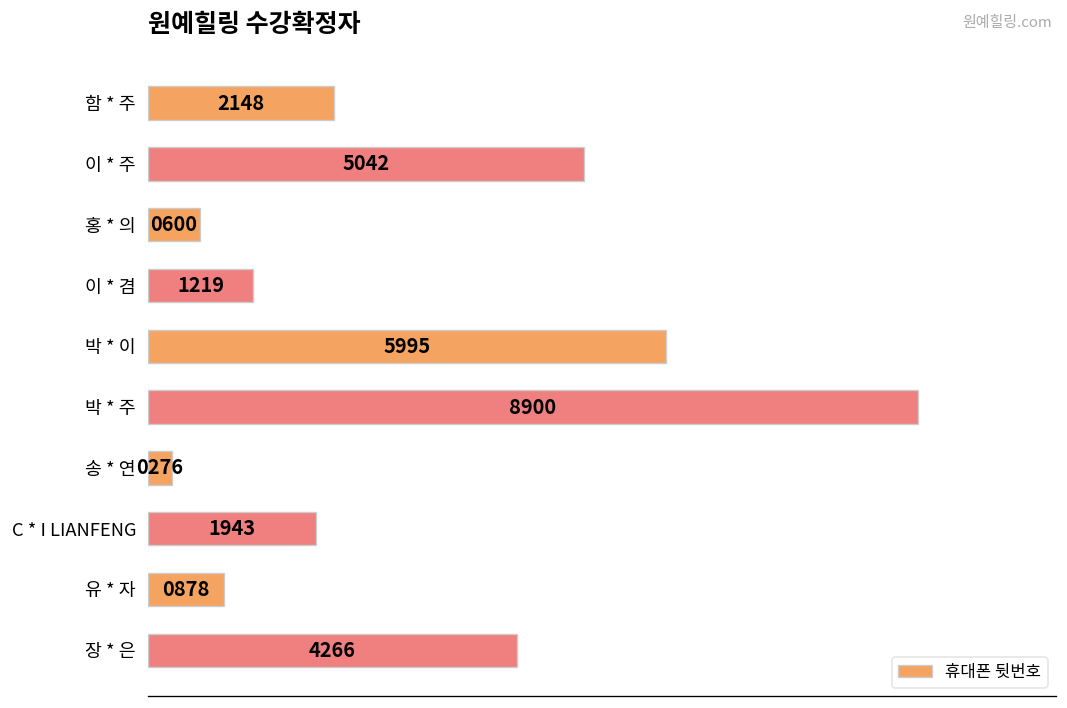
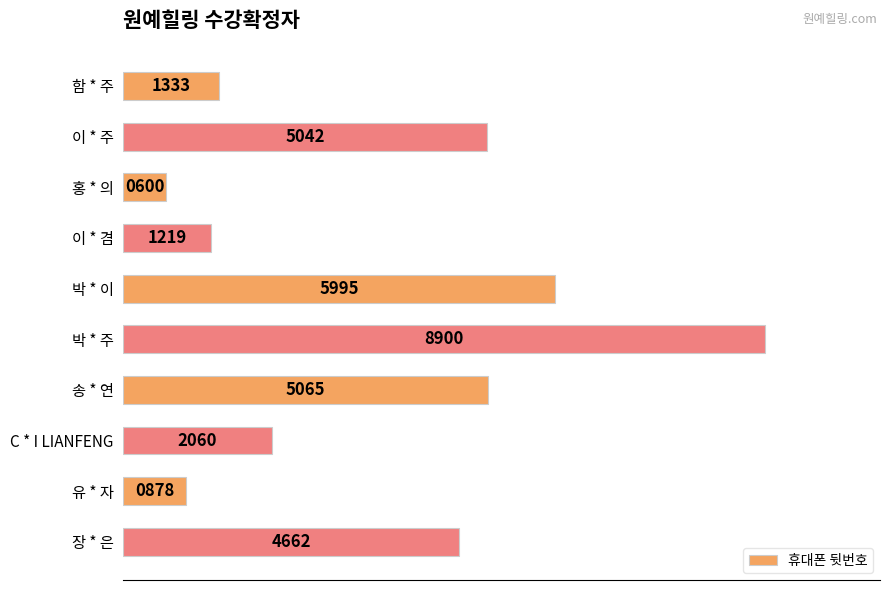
  {
-   "함 * 주": "2148",
+   "함 * 주": "1333",
    "이 * 주": "5042",
    "홍 * 의": "0600",
    "이 * 겸": "1219",
    "박 * 이": "5995",
    "박 * 주": "8900",
-   "송 * 연": "0276",
-   "C * I LIANFENG": "1943",
+   "송 * 연": "5065",
+   "C * I LIANFENG": "2060",
    "유 * 자": "0878",
-   "장 * 은": "4266"
+   "장 * 은": "4662"
  }
